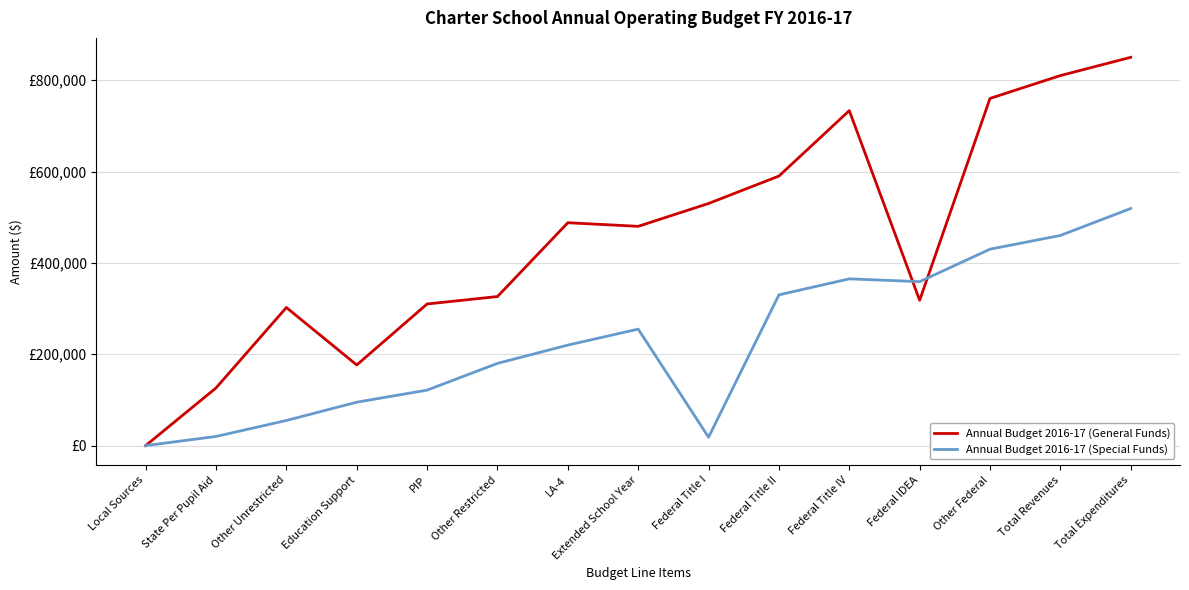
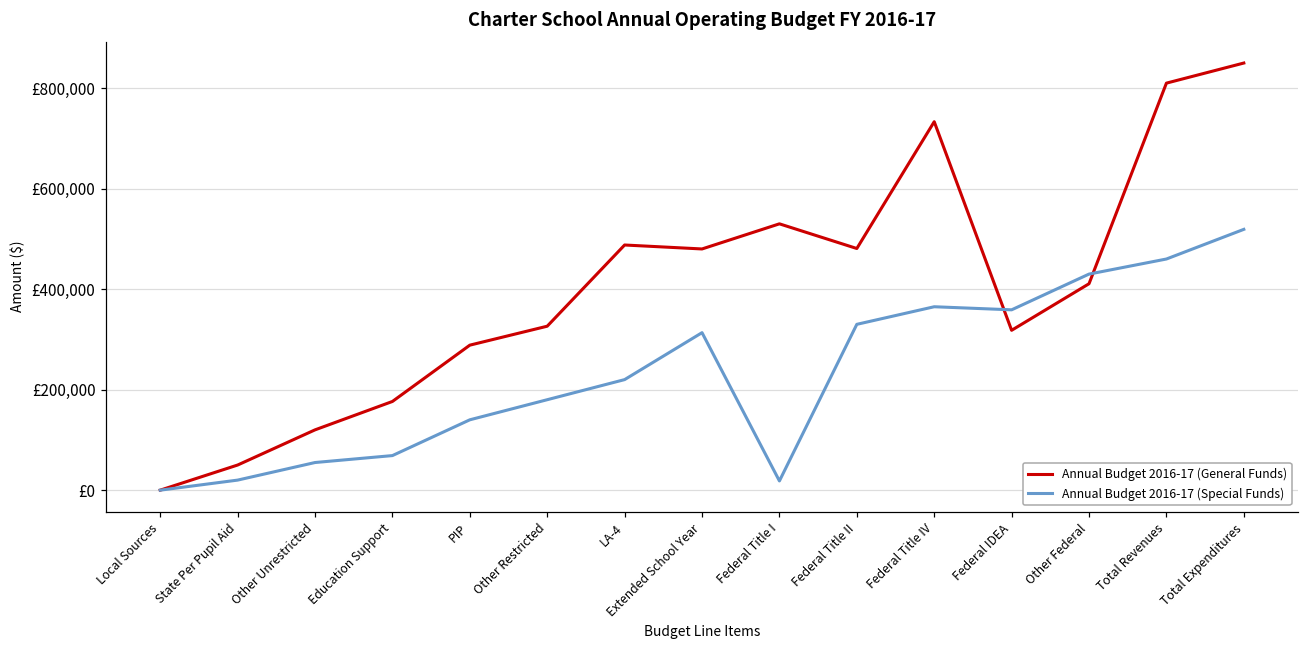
  {
    "Annual Budget 2016-17 (General Funds)": {
-     "State Per Pupil Aid": "£130,000",
-     "Other Unrestricted": "£300,000",
+     "State Per Pupil Aid": "£50,000",
+     "Other Unrestricted": "£120,000",
      "Education Support": "£180,000",
-     "PIP": "£310,000",
+     "PIP": "£290,000",
      "Other Restricted": "£330,000",
      "LA-4": "£490,000",
      "Extended School Year": "£480,000",
      "Federal Title I": "£530,000",
-     "Federal Title II": "£590,000",
+     "Federal Title II": "£480,000",
      "Federal Title IV": "£730,000",
      "Federal IDEA": "£320,000",
-     "Other Federal": "£760,000",
+     "Other Federal": "£410,000",
      "Total Revenues": "£810,000",
      "Total Expenditures": "£850,000"
    },
    "Annual Budget 2016-17 (Special Funds)": {
      "State Per Pupil Aid": "£20,000",
      "Other Unrestricted": "£60,000",
-     "Education Support": "£100,000",
-     "PIP": "£120,000",
+     "Education Support": "£70,000",
+     "PIP": "£140,000",
      "Other Restricted": "£180,000",
      "LA-4": "£220,000",
-     "Extended School Year": "£260,000",
+     "Extended School Year": "£310,000",
      "Federal Title I": "£20,000",
      "Federal Title II": "£330,000",
      "Federal Title IV": "£370,000",
      "Federal IDEA": "£360,000",
      "Other Federal": "£430,000",
      "Total Revenues": "£460,000",
      "Total Expenditures": "£520,000"
    }
  }
